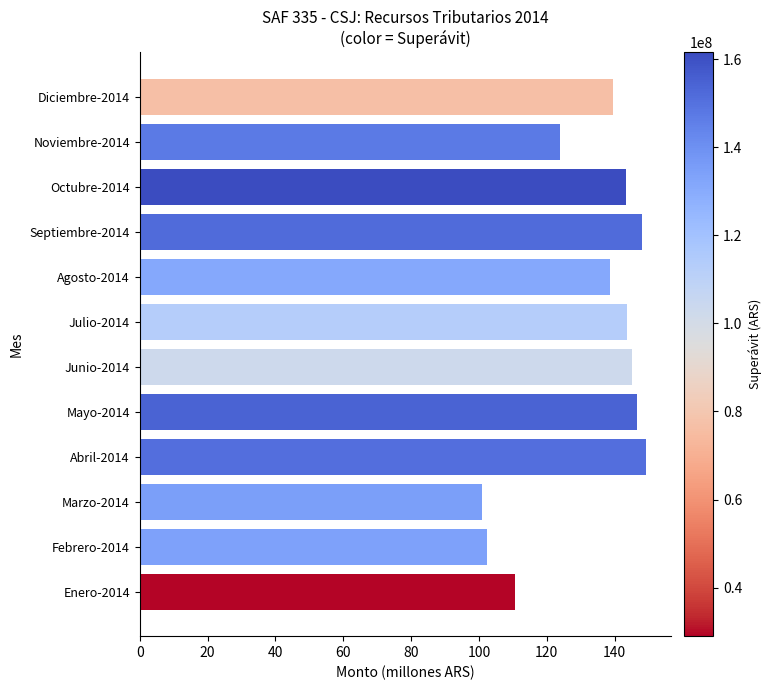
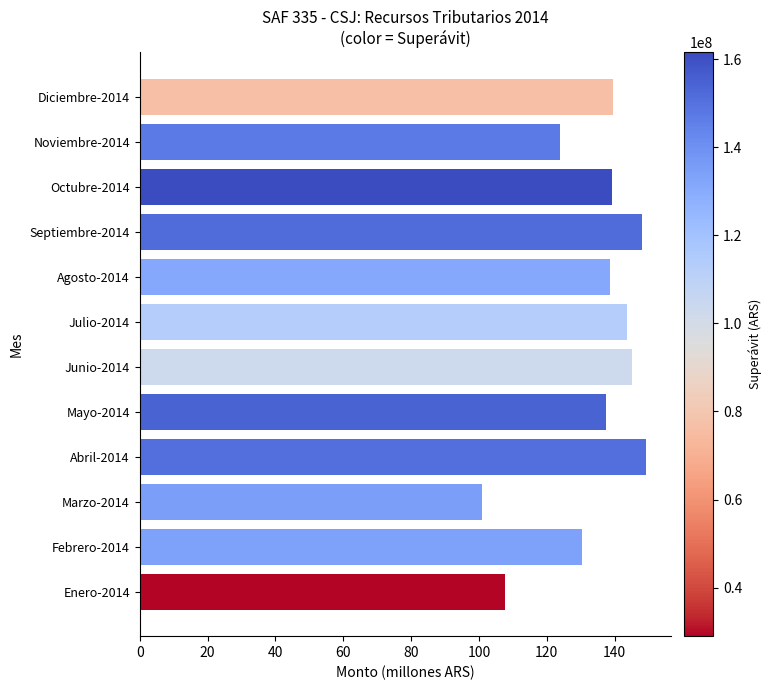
  {
    "Diciembre-2014": 139,
    "Noviembre-2014": 124,
-   "Octubre-2014": 143,
+   "Octubre-2014": 139,
    "Septiembre-2014": 148,
    "Agosto-2014": 139,
    "Julio-2014": 144,
    "Junio-2014": 145,
-   "Mayo-2014": 146,
+   "Mayo-2014": 137,
    "Abril-2014": 149,
    "Marzo-2014": 101,
-   "Febrero-2014": 102,
-   "Enero-2014": 111
+   "Febrero-2014": 130,
+   "Enero-2014": 108
  }
